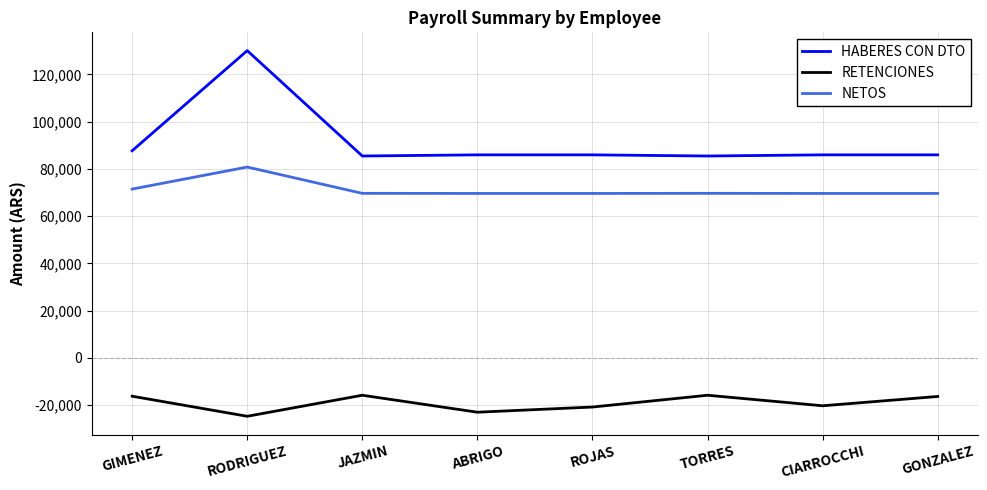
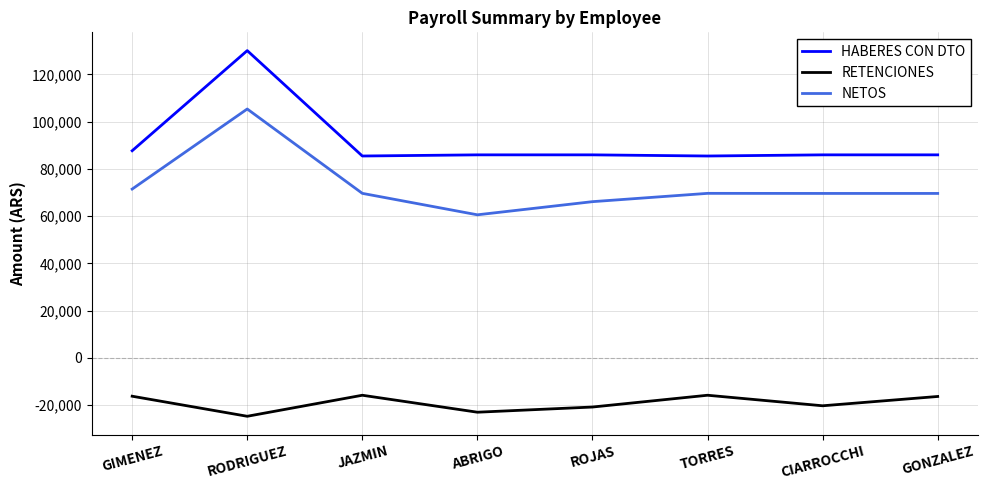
  {
    "HABERES CON DTO": {
      "GIMENEZ": "88,000",
      "RODRIGUEZ": "130,000",
      "JAZMIN": "85,000",
      "ABRIGO": "86,000",
      "ROJAS": "86,000",
      "TORRES": "85,000",
      "CIARROCCHI": "86,000",
      "GONZALEZ": "86,000"
    },
    "RETENCIONES": {
      "GIMENEZ": "-16,000",
      "RODRIGUEZ": "-25,000",
      "JAZMIN": "-16,000",
      "ABRIGO": "-23,000",
      "ROJAS": "-21,000",
      "TORRES": "-16,000",
      "CIARROCCHI": "-20,000",
      "GONZALEZ": "-16,000"
    },
    "NETOS": {
      "GIMENEZ": "71,000",
-     "RODRIGUEZ": "81,000",
+     "RODRIGUEZ": "105,000",
      "JAZMIN": "70,000",
-     "ABRIGO": "70,000",
-     "ROJAS": "70,000",
+     "ABRIGO": "61,000",
+     "ROJAS": "66,000",
      "TORRES": "70,000",
      "CIARROCCHI": "70,000",
      "GONZALEZ": "70,000"
    }
  }
